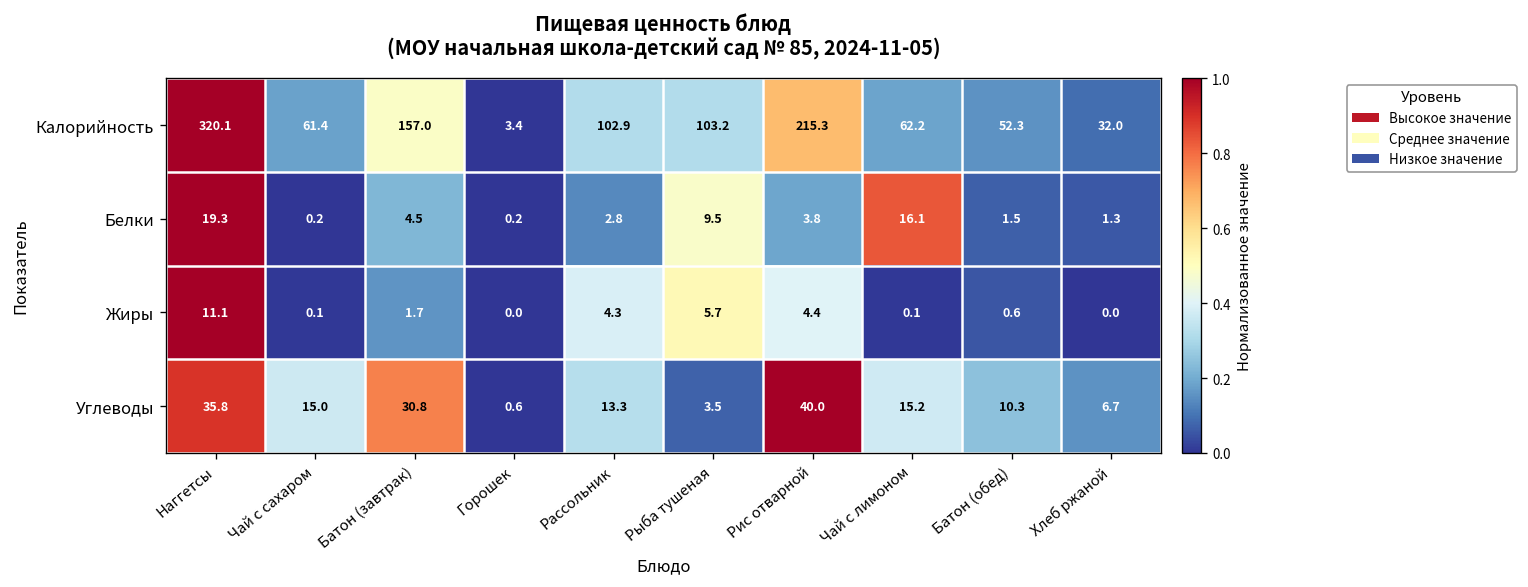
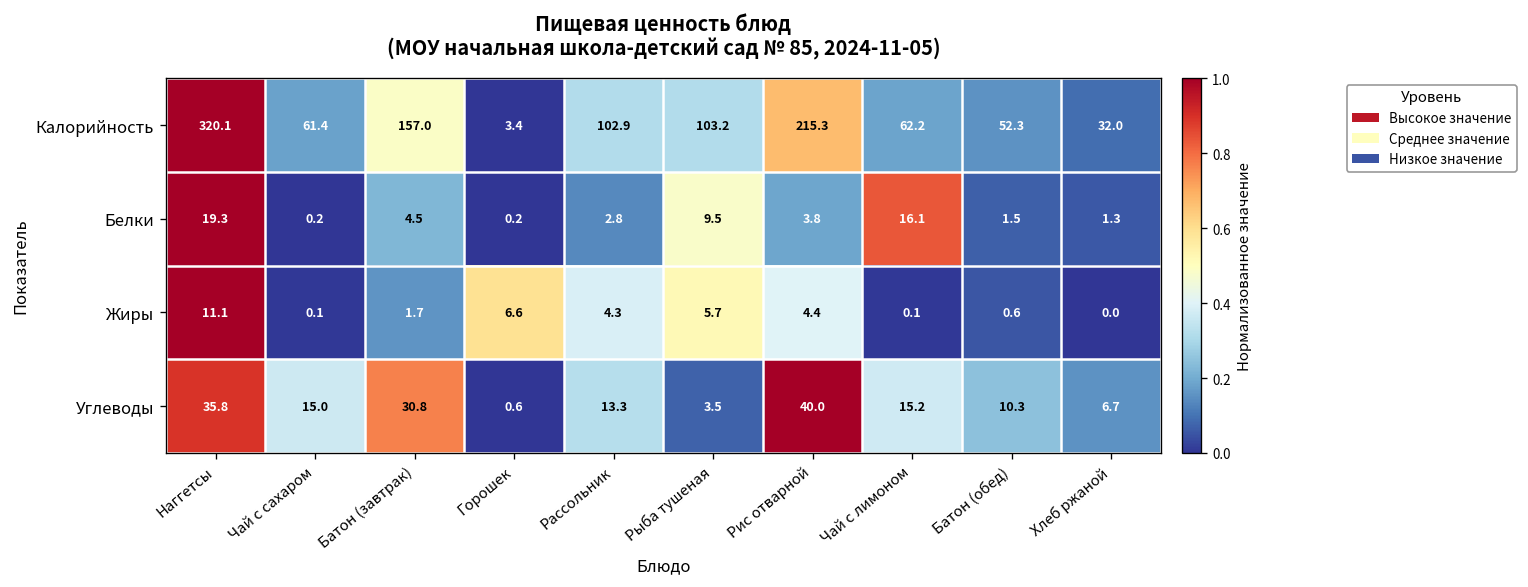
  {
    "Калорийность": {
      "Наггетсы": 320.1,
      "Чай с сахаром": 61.4,
      "Батон (завтрак)": 157.0,
      "Горошек": 3.4,
      "Рассольник": 102.9,
      "Рыба тушеная": 103.2,
      "Рис отварной": 215.3,
      "Чай с лимоном": 62.2,
      "Батон (обед)": 52.3,
      "Хлеб ржаной": 32.0
    },
    "Белки": {
      "Наггетсы": 19.3,
      "Чай с сахаром": 0.2,
      "Батон (завтрак)": 4.5,
      "Горошек": 0.2,
      "Рассольник": 2.8,
      "Рыба тушеная": 9.5,
      "Рис отварной": 3.8,
      "Чай с лимоном": 16.1,
      "Батон (обед)": 1.5,
      "Хлеб ржаной": 1.3
    },
    "Жиры": {
      "Наггетсы": 11.1,
      "Чай с сахаром": 0.1,
      "Батон (завтрак)": 1.7,
-     "Горошек": 0.0,
+     "Горошек": 6.6,
      "Рассольник": 4.3,
      "Рыба тушеная": 5.7,
      "Рис отварной": 4.4,
      "Чай с лимоном": 0.1,
      "Батон (обед)": 0.6,
      "Хлеб ржаной": 0.0
    },
    "Углеводы": {
      "Наггетсы": 35.8,
      "Чай с сахаром": 15.0,
      "Батон (завтрак)": 30.8,
      "Горошек": 0.6,
      "Рассольник": 13.3,
      "Рыба тушеная": 3.5,
      "Рис отварной": 40.0,
      "Чай с лимоном": 15.2,
      "Батон (обед)": 10.3,
      "Хлеб ржаной": 6.7
    }
  }
